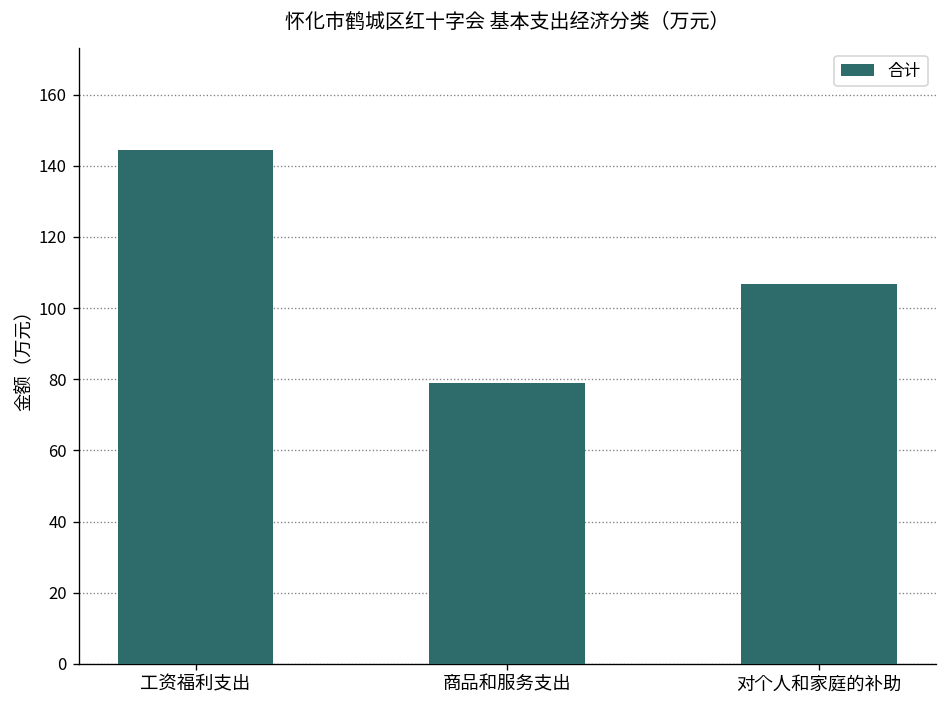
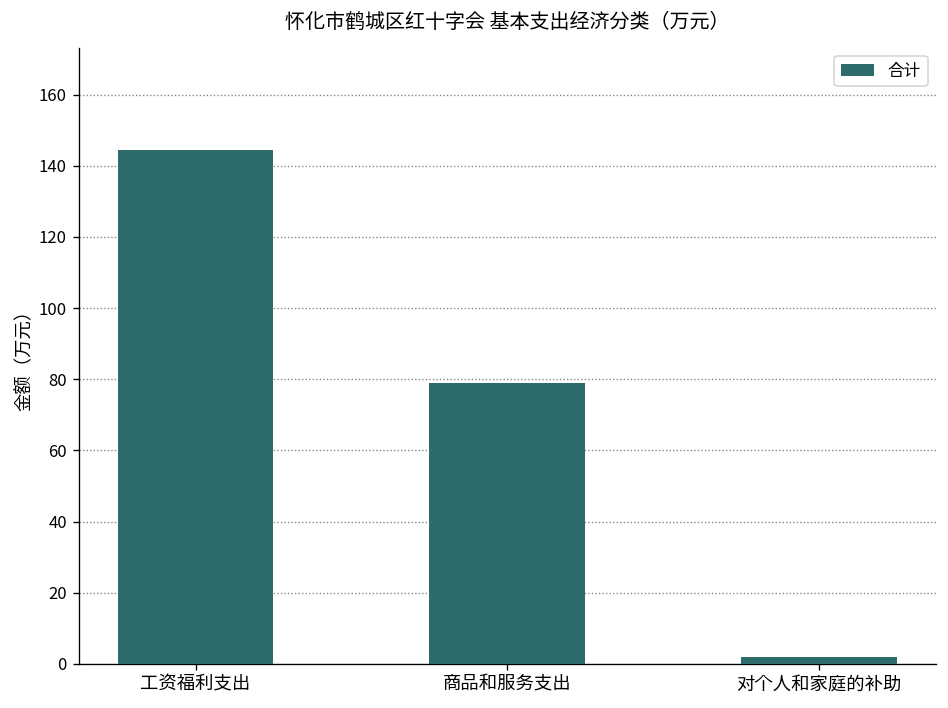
  {
    "工资福利支出": 144,
    "商品和服务支出": 79,
-   "对个人和家庭的补助": 107
+   "对个人和家庭的补助": 2
  }
